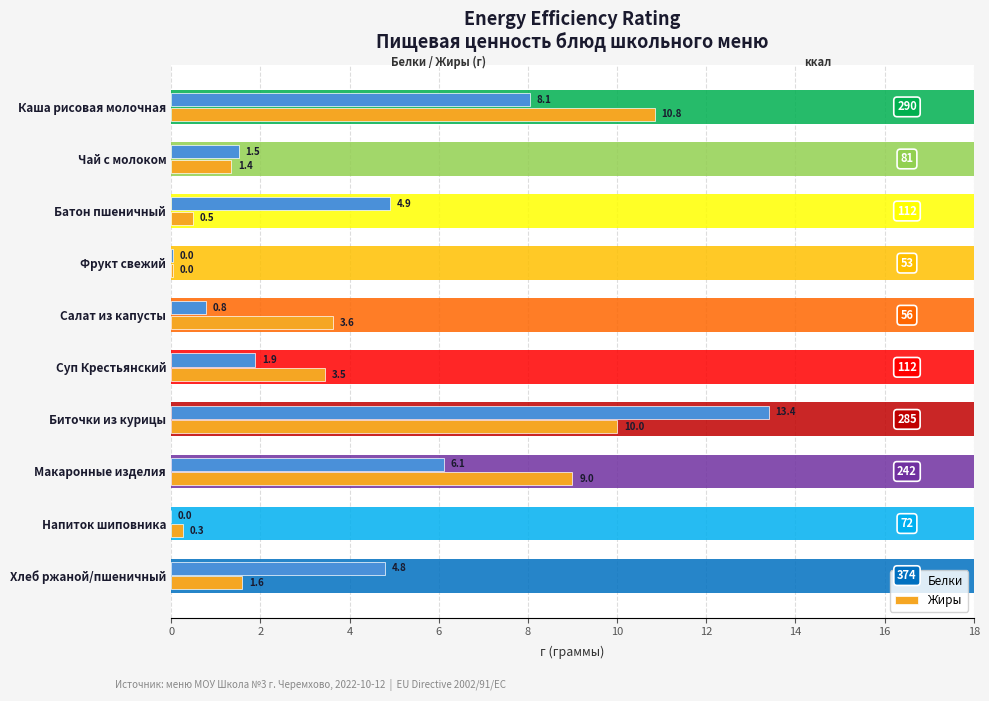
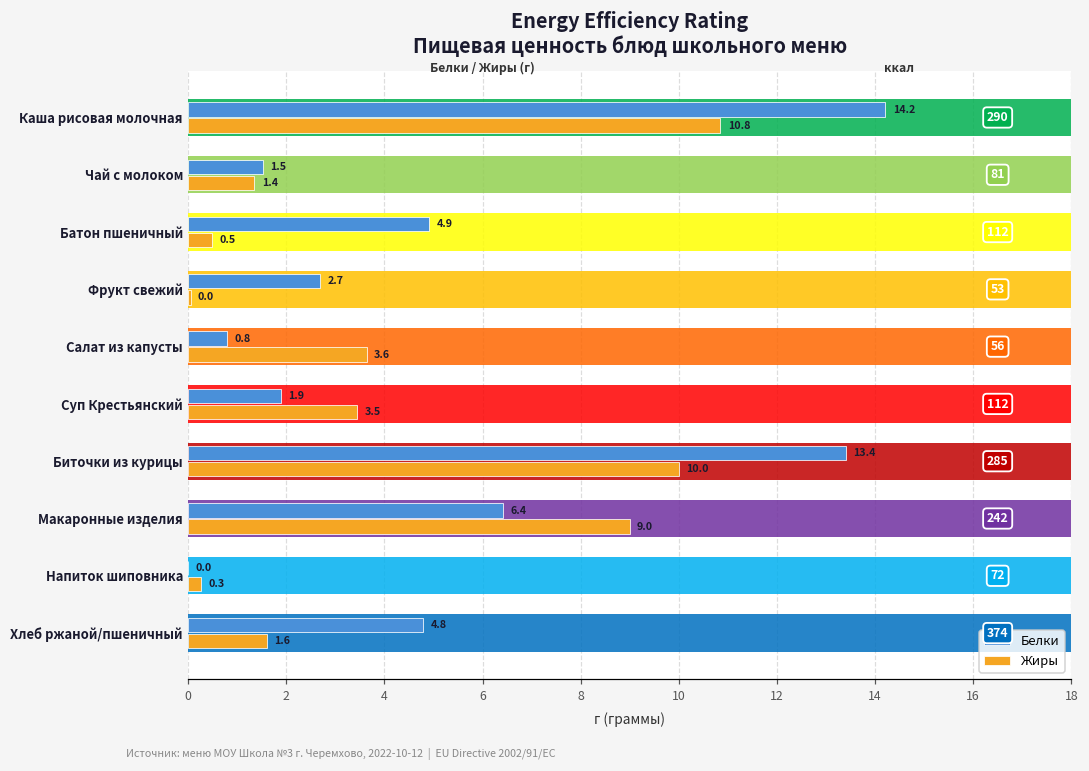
  {
    "Белки": {
-     "Каша рисовая молочная": 8.1,
-     "Фрукт свежий": 0.0,
-     "Макаронные изделия": 6.1,
+     "Каша рисовая молочная": 14.2,
+     "Фрукт свежий": 2.7,
+     "Макаронные изделия": 6.4,
      "Напиток шиповника": 0.0
    }
  }
